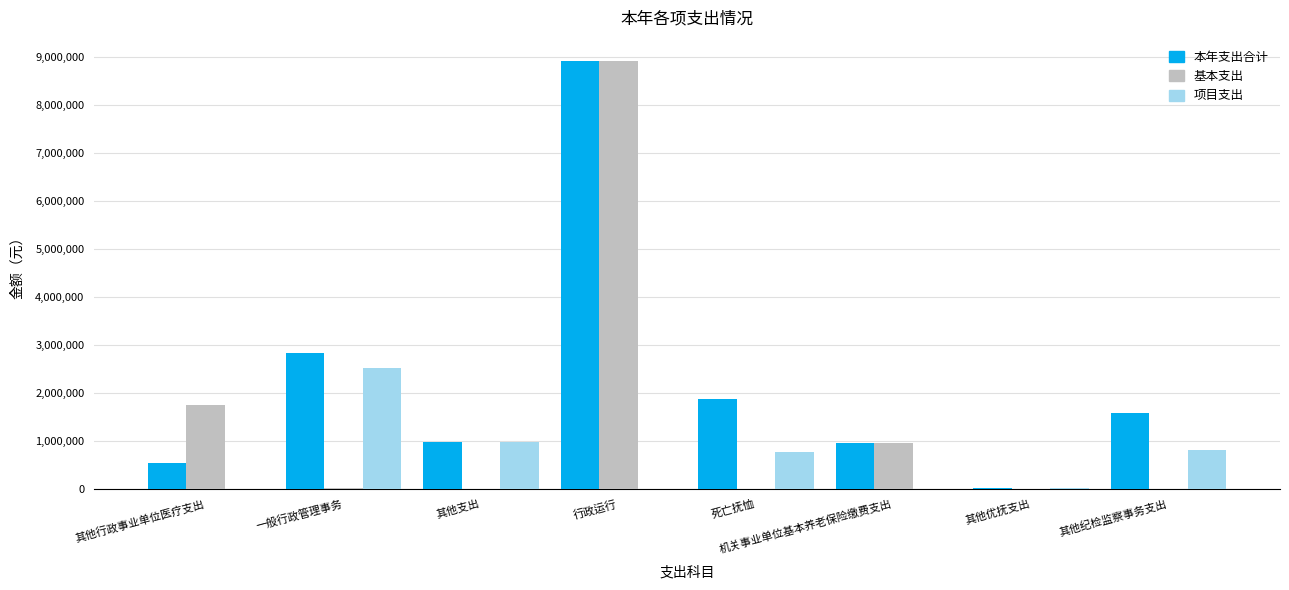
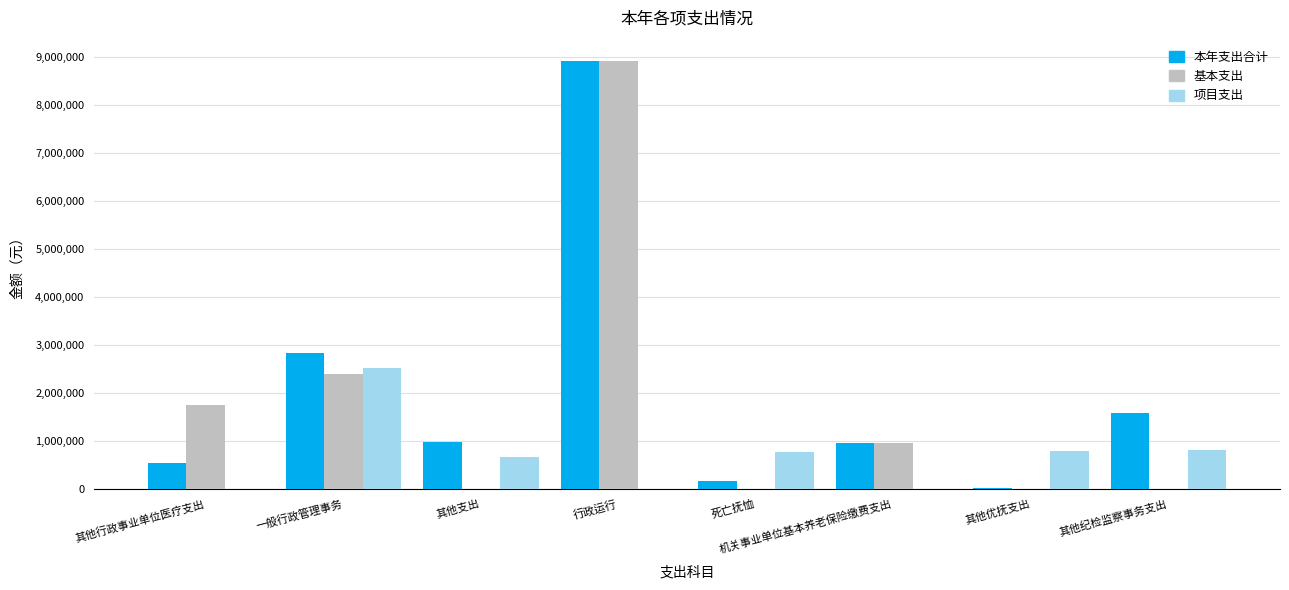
  {
    "本年支出合计": {
      "其他行政事业单位医疗支出": "500,000",
      "一般行政管理事务": "2,800,000",
      "其他支出": "1,000,000",
      "行政运行": "8,900,000",
-     "死亡抚恤": "1,900,000",
+     "死亡抚恤": "200,000",
      "机关事业单位基本养老保险缴费支出": "1,000,000",
      "其他纪检监察事务支出": "1,600,000"
    },
    "基本支出": {
      "其他行政事业单位医疗支出": "1,800,000",
-     "一般行政管理事务": "0",
+     "一般行政管理事务": "2,400,000",
      "其他支出": "0",
      "行政运行": "8,900,000",
      "死亡抚恤": "0",
      "机关事业单位基本养老保险缴费支出": "1,000,000",
      "其他优抚支出": "0",
      "其他纪检监察事务支出": "0"
    },
    "项目支出": {
      "其他行政事业单位医疗支出": "0",
      "一般行政管理事务": "2,500,000",
-     "其他支出": "1,000,000",
+     "其他支出": "700,000",
      "行政运行": "0",
      "死亡抚恤": "800,000",
      "机关事业单位基本养老保险缴费支出": "0",
-     "其他优抚支出": "0",
+     "其他优抚支出": "800,000",
      "其他纪检监察事务支出": "800,000"
    }
  }
